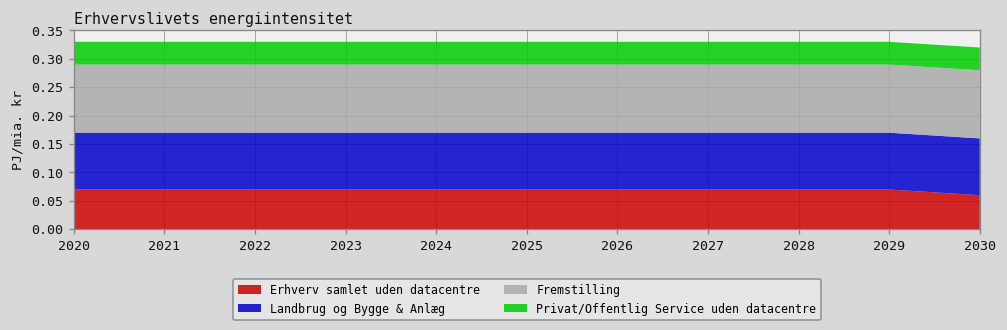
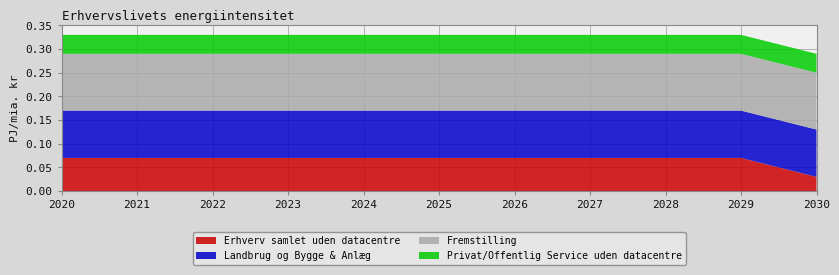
  {
    "Erhverv samlet uden datacentre": {
      "2020": 0.07,
      "2021": 0.07,
      "2022": 0.07,
      "2023": 0.07,
      "2024": 0.07,
      "2025": 0.07,
      "2026": 0.07,
      "2027": 0.07,
      "2028": 0.07,
      "2029": 0.07,
-     "2030": 0.06
+     "2030": 0.03
    },
    "Landbrug og Bygge & Anlæg": {
      "2020": 0.10,
      "2021": 0.10,
      "2022": 0.10,
      "2023": 0.10,
      "2024": 0.10,
      "2025": 0.10,
      "2026": 0.10,
      "2027": 0.10,
      "2028": 0.10,
      "2029": 0.10,
      "2030": 0.10
    },
    "Fremstilling": {
      "2020": 0.12,
      "2021": 0.12,
      "2022": 0.12,
      "2023": 0.12,
      "2024": 0.12,
      "2025": 0.12,
      "2026": 0.12,
      "2027": 0.12,
      "2028": 0.12,
      "2029": 0.12,
      "2030": 0.12
    },
    "Privat/Offentlig Service uden datacentre": {
      "2020": 0.04,
      "2021": 0.04,
      "2022": 0.04,
      "2023": 0.04,
      "2024": 0.04,
      "2025": 0.04,
      "2026": 0.04,
      "2027": 0.04,
      "2028": 0.04,
      "2029": 0.04,
      "2030": 0.04
    }
  }
